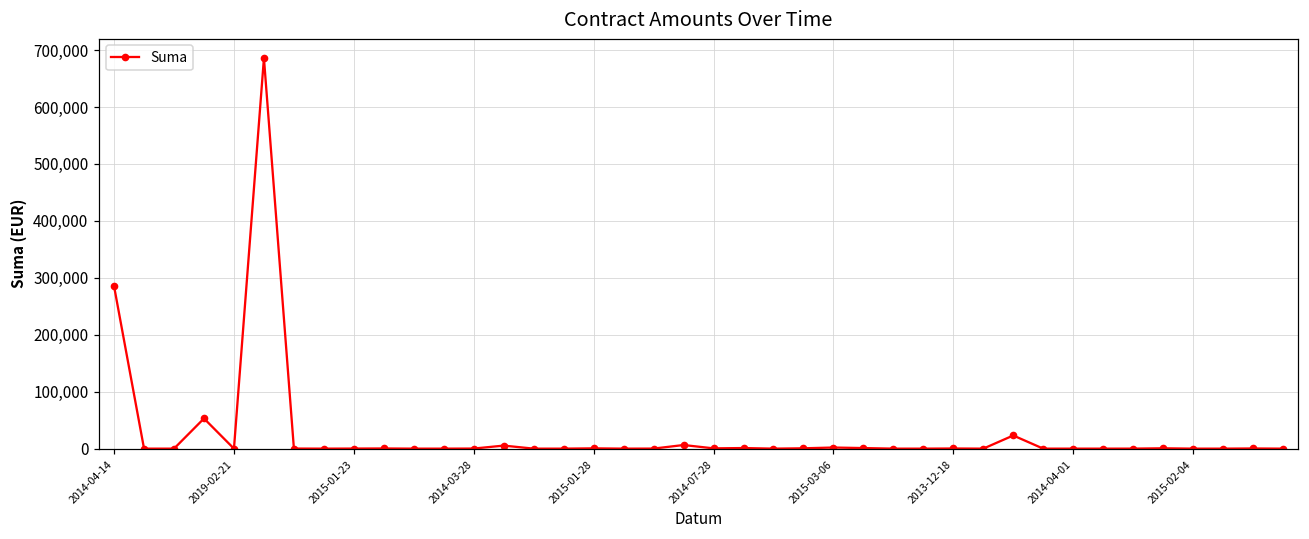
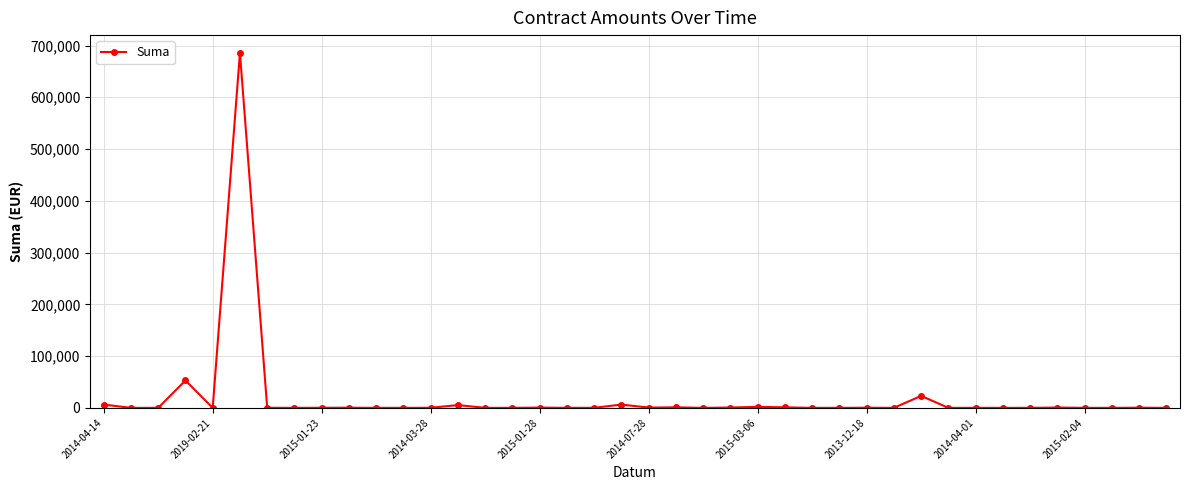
  {
-   "2014-04-14": "290,000",
+   "2014-04-14": "10,000",
    "2019-02-21": "0",
    "2015-01-23": "0",
    "2015-01-28": "0",
    "2014-07-28": "0",
    "2014-04-01": "0",
    "2015-02-04": "0"
  }
